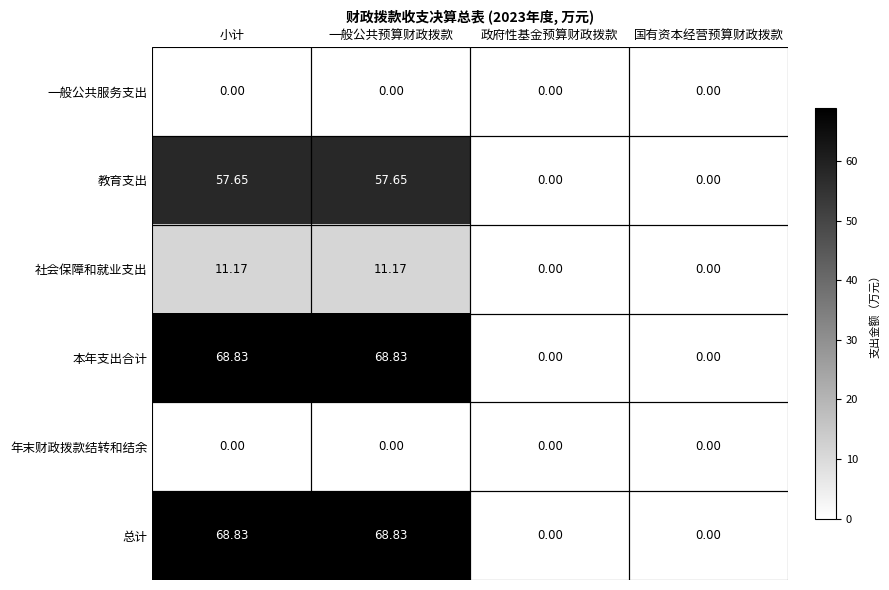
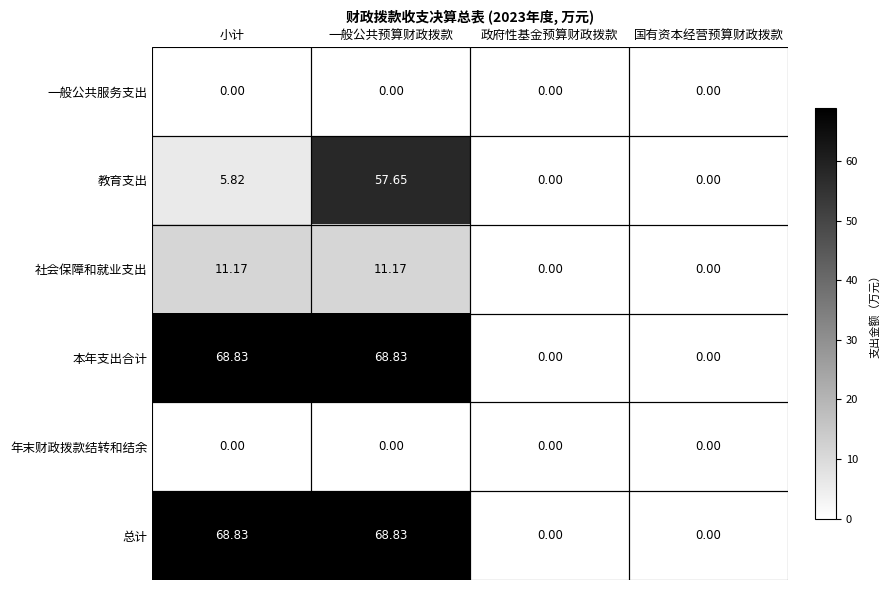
  {
    "一般公共服务支出": {
      "小计": 0.00,
      "一般公共预算财政拨款": 0.00,
      "政府性基金预算财政拨款": 0.00,
      "国有资本经营预算财政拨款": 0.00
    },
    "教育支出": {
-     "小计": 57.65,
+     "小计": 5.82,
      "一般公共预算财政拨款": 57.65,
      "政府性基金预算财政拨款": 0.00,
      "国有资本经营预算财政拨款": 0.00
    },
    "社会保障和就业支出": {
      "小计": 11.17,
      "一般公共预算财政拨款": 11.17,
      "政府性基金预算财政拨款": 0.00,
      "国有资本经营预算财政拨款": 0.00
    },
    "本年支出合计": {
      "小计": 68.83,
      "一般公共预算财政拨款": 68.83,
      "政府性基金预算财政拨款": 0.00,
      "国有资本经营预算财政拨款": 0.00
    },
    "年末财政拨款结转和结余": {
      "小计": 0.00,
      "一般公共预算财政拨款": 0.00,
      "政府性基金预算财政拨款": 0.00,
      "国有资本经营预算财政拨款": 0.00
    },
    "总计": {
      "小计": 68.83,
      "一般公共预算财政拨款": 68.83,
      "政府性基金预算财政拨款": 0.00,
      "国有资本经营预算财政拨款": 0.00
    }
  }
